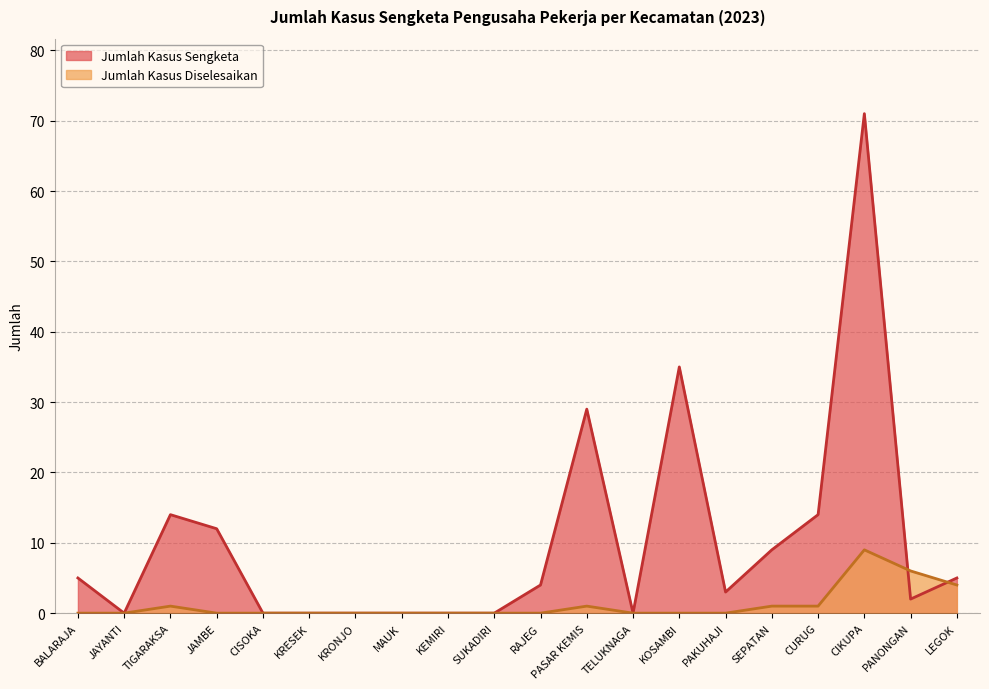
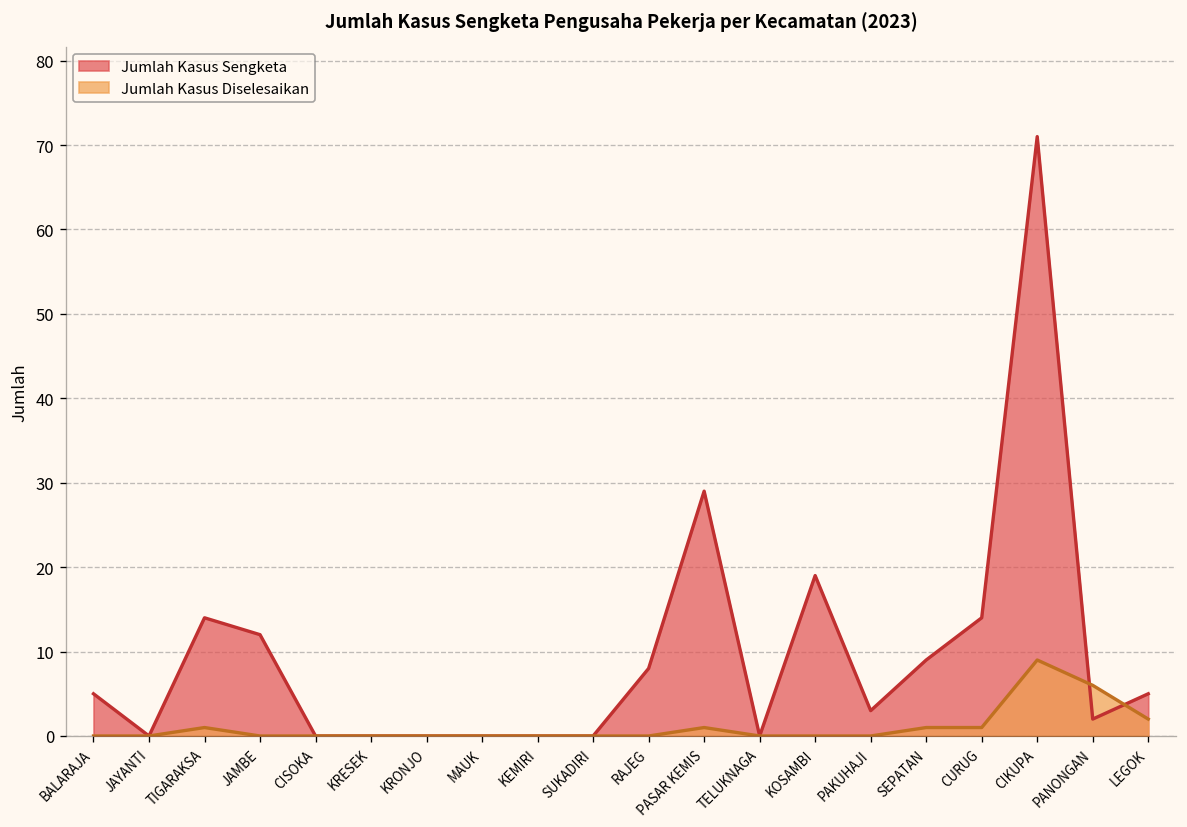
  {
    "Jumlah Kasus Sengketa": {
      "BALARAJA": 5,
      "TIGARAKSA": 14,
      "JAMBE": 12,
-     "RAJEG": 4,
+     "RAJEG": 8,
      "PASAR KEMIS": 29,
-     "KOSAMBI": 35,
+     "KOSAMBI": 19,
      "PAKUHAJI": 3,
      "SEPATAN": 9,
      "CURUG": 14,
      "CIKUPA": 71,
      "PANONGAN": 2,
      "LEGOK": 5
    },
    "Jumlah Kasus Diselesaikan": {
      "BALARAJA": 0,
      "TIGARAKSA": 1,
      "JAMBE": 0,
      "RAJEG": 0,
      "PASAR KEMIS": 1,
      "KOSAMBI": 0,
      "PAKUHAJI": 0,
      "SEPATAN": 1,
      "CURUG": 1,
      "CIKUPA": 9,
      "PANONGAN": 6,
-     "LEGOK": 4
+     "LEGOK": 2
    }
  }
